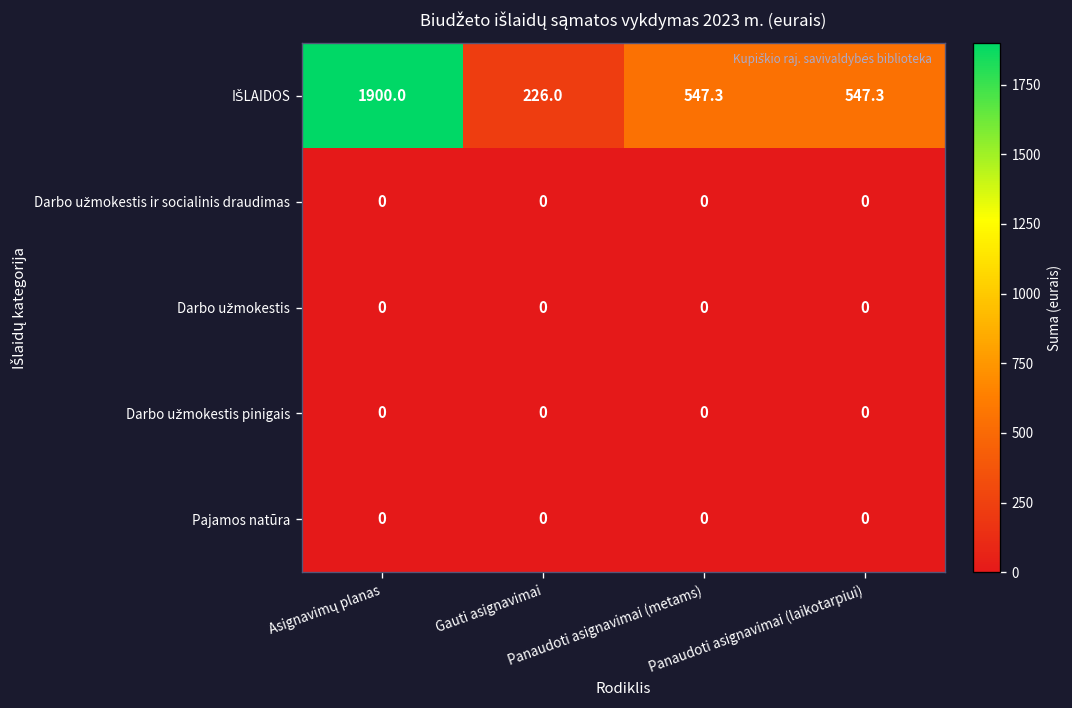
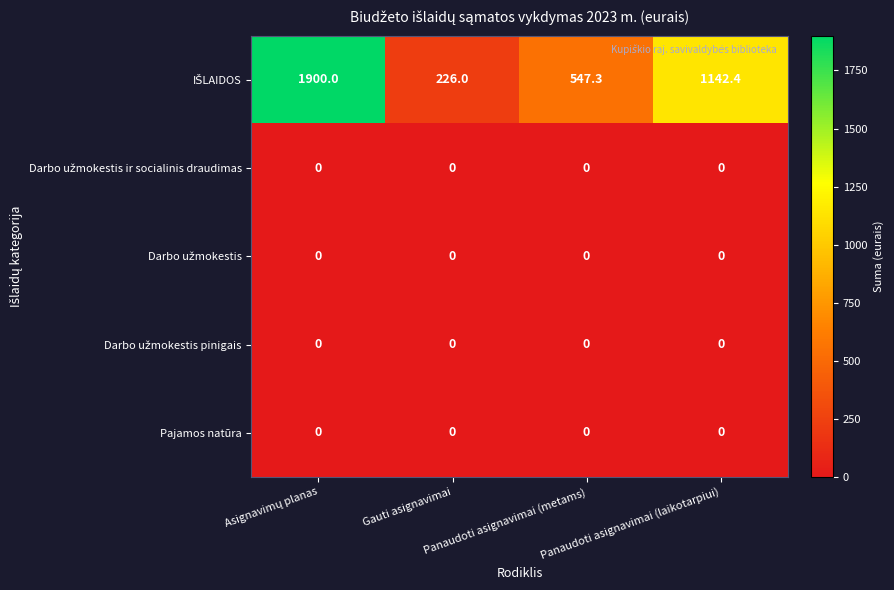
  {
    "IŠLAIDOS": {
      "Asignavimų planas": 1900.0,
      "Gauti asignavimai": 226.0,
      "Panaudoti asignavimai (metams)": 547.3,
-     "Panaudoti asignavimai (laikotarpiui)": 547.3
+     "Panaudoti asignavimai (laikotarpiui)": 1142.4
    },
    "Darbo užmokestis ir socialinis draudimas": {
      "Asignavimų planas": 0,
      "Gauti asignavimai": 0,
      "Panaudoti asignavimai (metams)": 0,
      "Panaudoti asignavimai (laikotarpiui)": 0
    },
    "Darbo užmokestis": {
      "Asignavimų planas": 0,
      "Gauti asignavimai": 0,
      "Panaudoti asignavimai (metams)": 0,
      "Panaudoti asignavimai (laikotarpiui)": 0
    },
    "Darbo užmokestis pinigais": {
      "Asignavimų planas": 0,
      "Gauti asignavimai": 0,
      "Panaudoti asignavimai (metams)": 0,
      "Panaudoti asignavimai (laikotarpiui)": 0
    },
    "Pajamos natūra": {
      "Asignavimų planas": 0,
      "Gauti asignavimai": 0,
      "Panaudoti asignavimai (metams)": 0,
      "Panaudoti asignavimai (laikotarpiui)": 0
    }
  }
